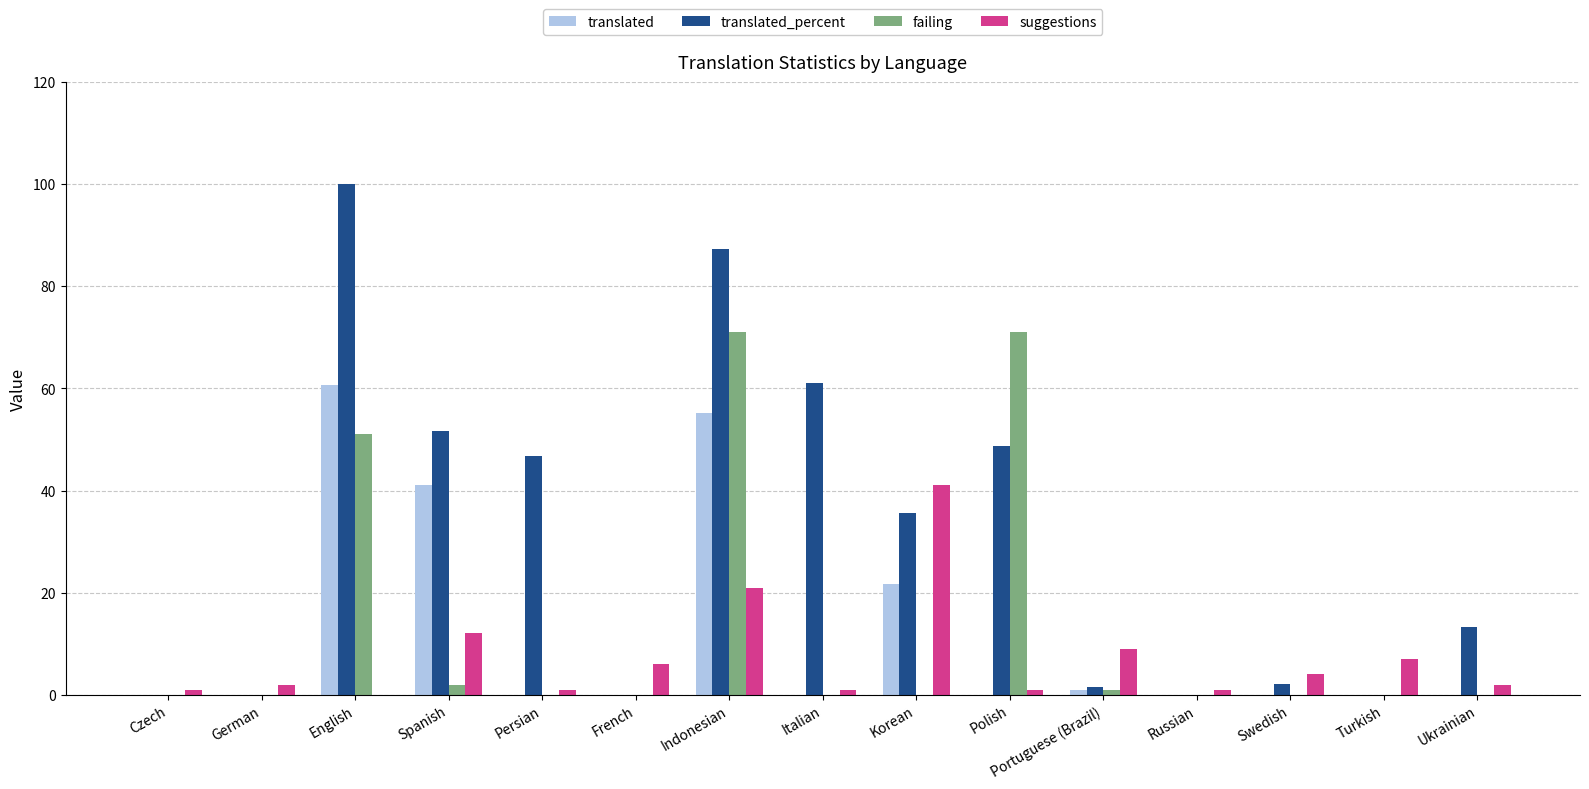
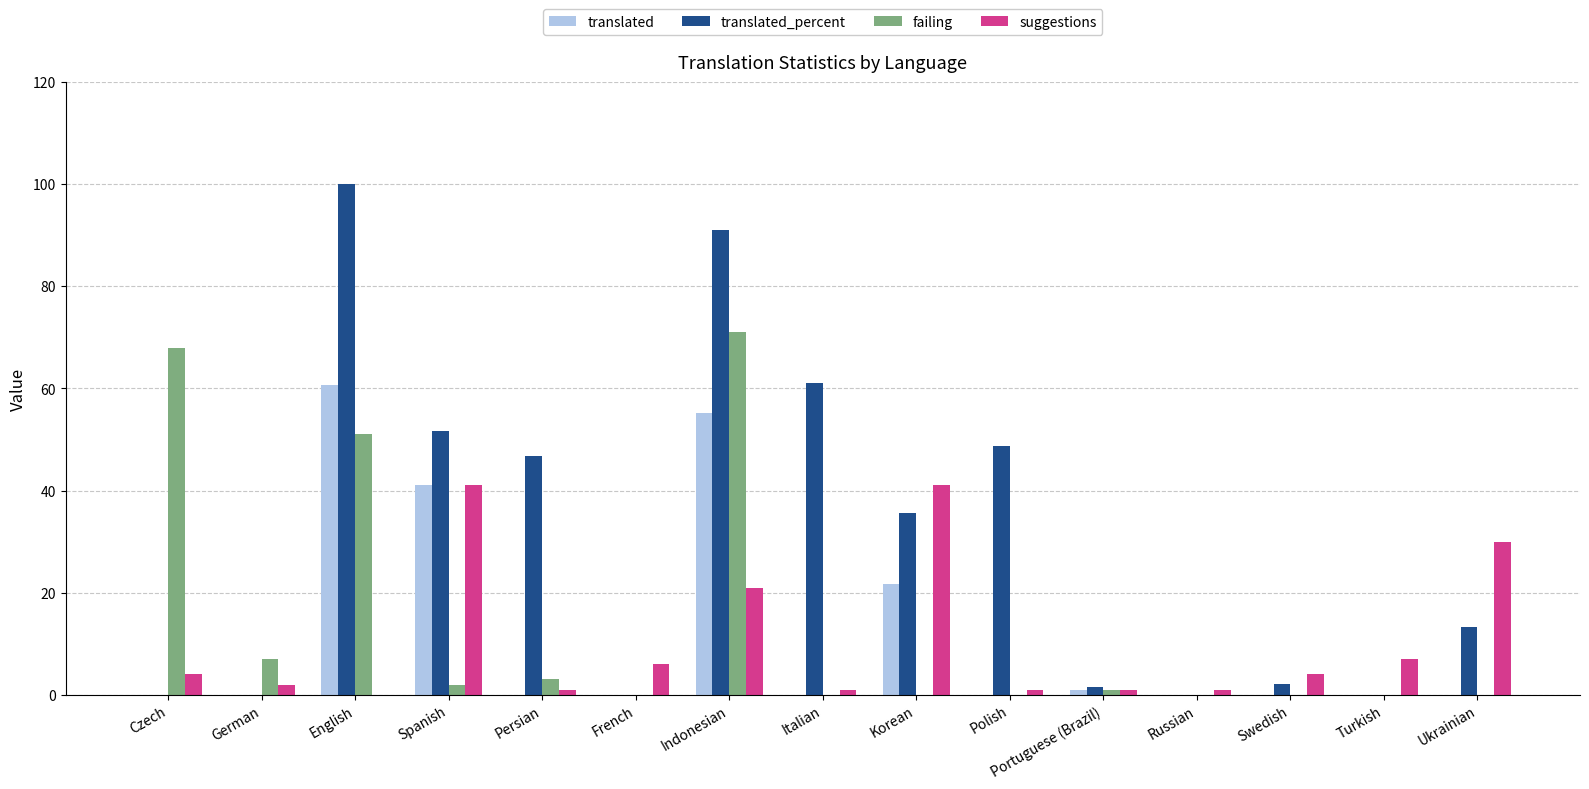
  {
    "translated": {
      "Czech": 0,
      "German": 0,
      "English": 61,
      "Spanish": 41,
      "Persian": 0,
      "French": 0,
      "Indonesian": 55,
      "Italian": 0,
      "Korean": 22,
      "Polish": 0,
      "Portuguese (Brazil)": 1,
      "Russian": 0,
      "Swedish": 0,
      "Turkish": 0,
      "Ukrainian": 0
    },
    "translated_percent": {
      "Czech": 0,
      "German": 0,
      "English": 100,
      "Spanish": 52,
      "Persian": 47,
      "French": 0,
-     "Indonesian": 87,
+     "Indonesian": 91,
      "Italian": 61,
      "Korean": 36,
      "Polish": 49,
      "Portuguese (Brazil)": 2,
      "Russian": 0,
      "Swedish": 2,
      "Turkish": 0,
      "Ukrainian": 13
    },
    "failing": {
-     "Czech": 0,
-     "German": 0,
+     "Czech": 68,
+     "German": 7,
      "English": 51,
      "Spanish": 2,
-     "Persian": 0,
+     "Persian": 3,
      "French": 0,
      "Indonesian": 71,
      "Italian": 0,
      "Korean": 0,
-     "Polish": 71,
+     "Polish": 0,
      "Portuguese (Brazil)": 1,
      "Russian": 0,
      "Swedish": 0,
      "Turkish": 0,
      "Ukrainian": 0
    },
    "suggestions": {
-     "Czech": 1,
+     "Czech": 4,
      "German": 2,
      "English": 0,
-     "Spanish": 12,
+     "Spanish": 41,
      "Persian": 1,
      "French": 6,
      "Indonesian": 21,
      "Italian": 1,
      "Korean": 41,
      "Polish": 1,
-     "Portuguese (Brazil)": 9,
+     "Portuguese (Brazil)": 1,
      "Russian": 1,
      "Swedish": 4,
      "Turkish": 7,
-     "Ukrainian": 2
+     "Ukrainian": 30
    }
  }
